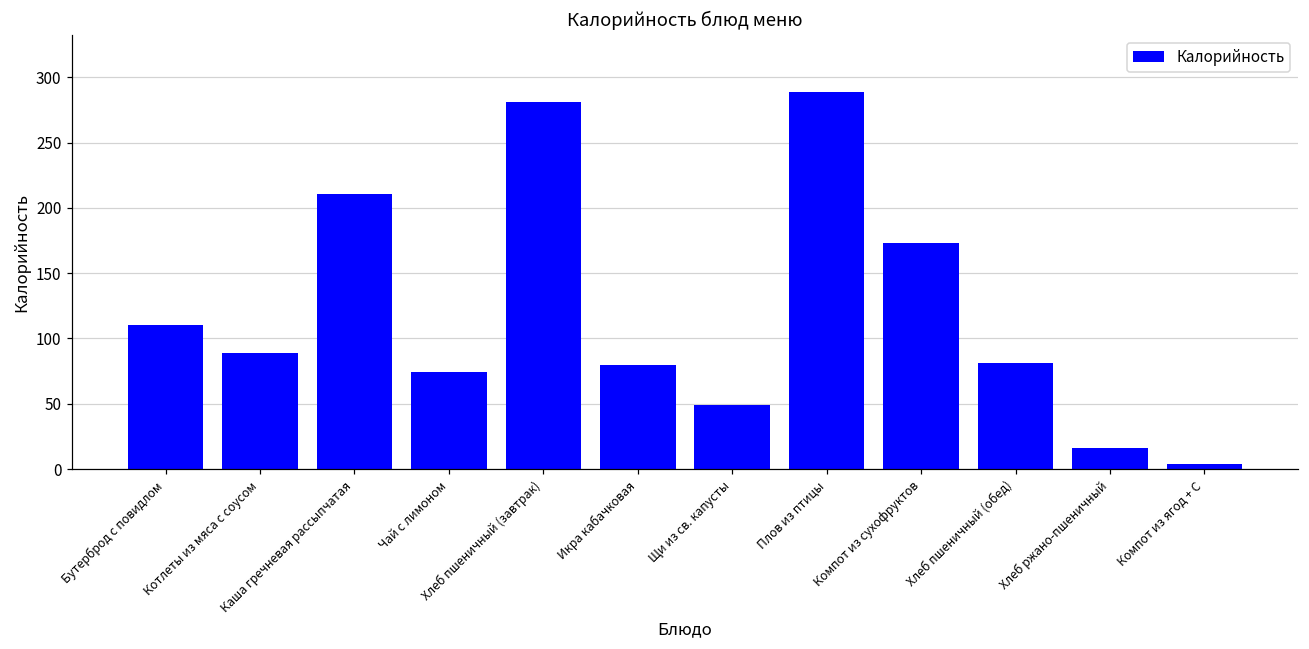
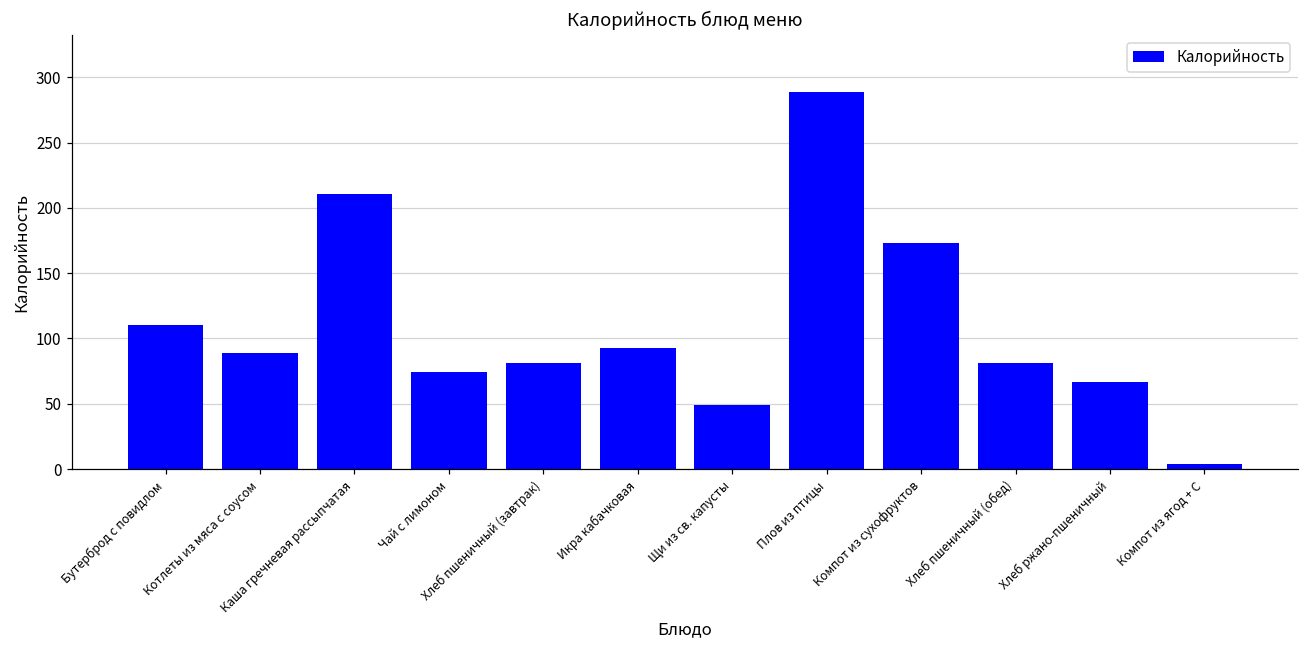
  {
    "Бутерброд с повидлом": 110,
    "Котлеты из мяса с соусом": 89,
    "Каша гречневая рассыпчатая": 211,
    "Чай с лимоном": 74,
-   "Хлеб пшеничный (завтрак)": 281,
-   "Икра кабачковая": 80,
+   "Хлеб пшеничный (завтрак)": 81,
+   "Икра кабачковая": 93,
    "Щи из св. капусты": 49,
    "Плов из птицы": 289,
    "Компот из сухофруктов": 173,
    "Хлеб пшеничный (обед)": 81,
-   "Хлеб ржано-пшеничный": 16,
+   "Хлеб ржано-пшеничный": 67,
    "Компот из ягод + С": 4
  }
